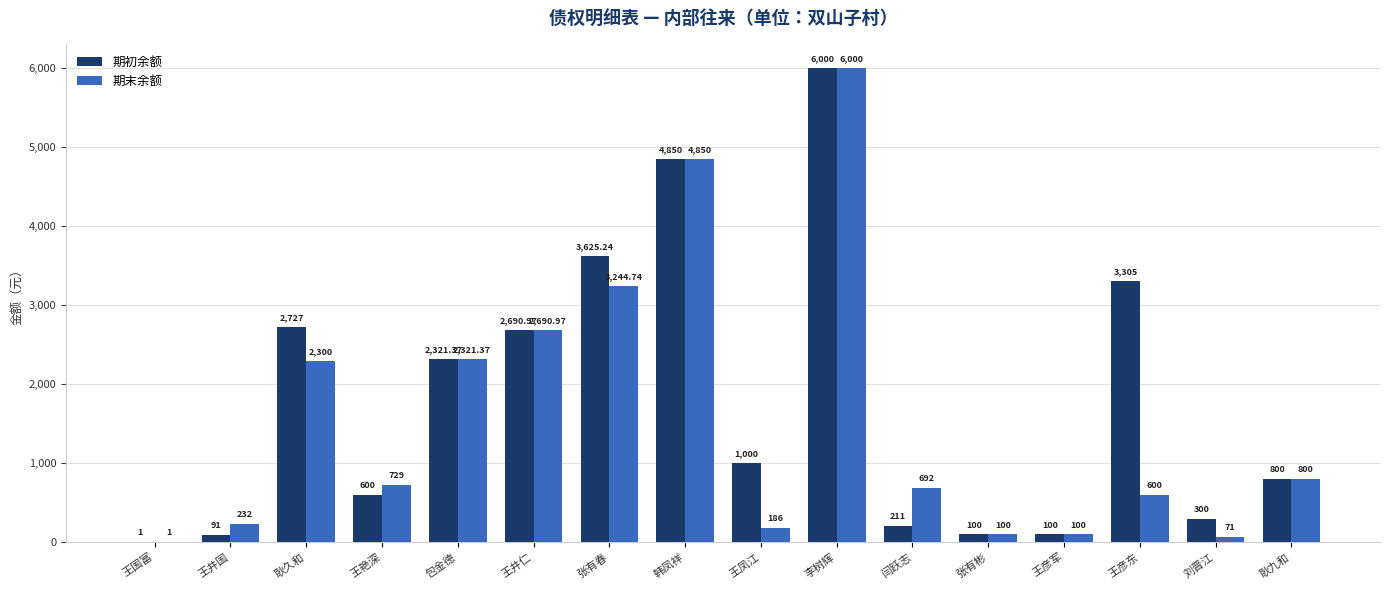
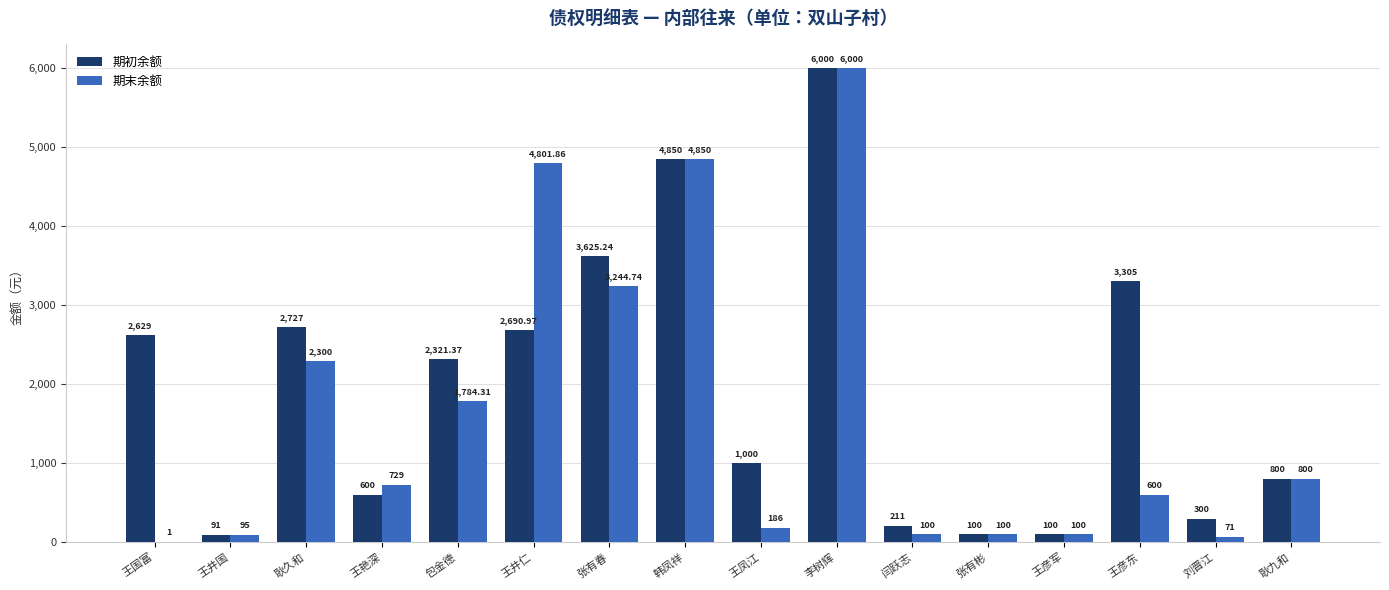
  {
    "期初余额": {
-     "王国富": "1",
+     "王国富": "2,629",
      "王井国": "91",
      "耿久和": "2,727",
      "王艳深": "600",
      "包金德": "2,321.37",
      "王井仁": "2,690.97",
      "张有春": "3,625.24",
      "韩凤祥": "4,850",
      "王凤江": "1,000",
      "李树辉": "6,000",
      "闫跃志": "211",
      "张有彬": "100",
      "王彦军": "100",
      "王彦东": "3,305",
      "刘晋江": "300",
      "耿九和": "800"
    },
    "期末余额": {
      "王国富": "1",
-     "王井国": "232",
+     "王井国": "95",
      "耿久和": "2,300",
      "王艳深": "729",
-     "包金德": "2,321.37",
-     "王井仁": "2,690.97",
+     "包金德": "1,784.31",
+     "王井仁": "4,801.86",
      "张有春": "3,244.74",
      "韩凤祥": "4,850",
      "王凤江": "186",
      "李树辉": "6,000",
-     "闫跃志": "692",
+     "闫跃志": "100",
      "张有彬": "100",
      "王彦军": "100",
      "王彦东": "600",
      "刘晋江": "71",
      "耿九和": "800"
    }
  }
